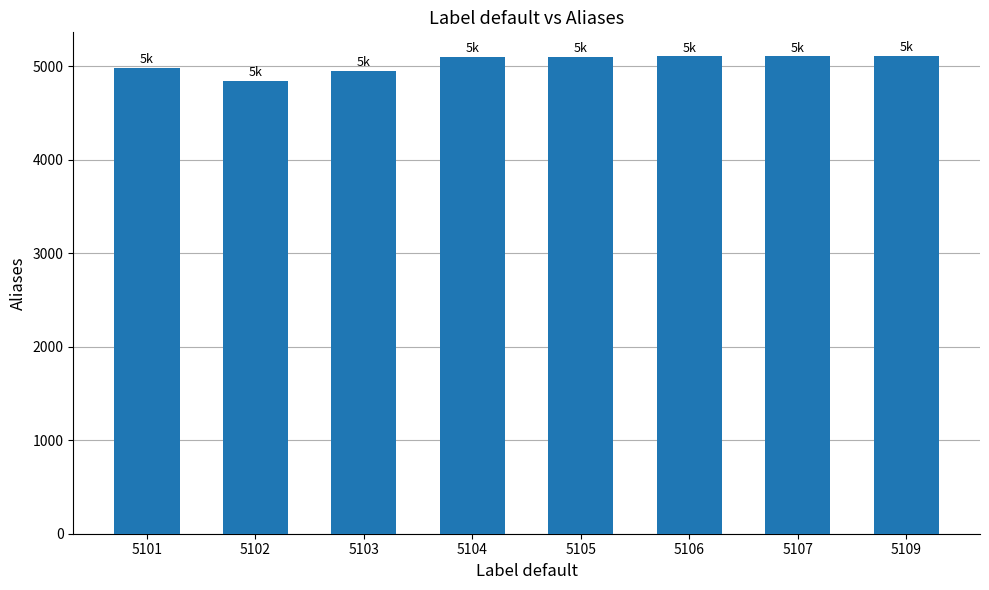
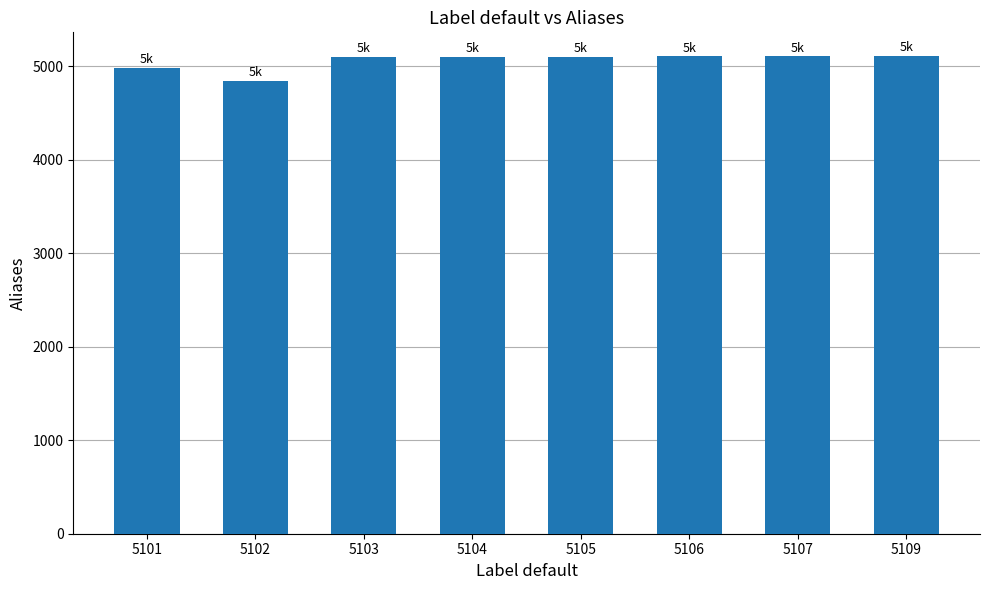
  {
-   "5103": 4900
+   "5103": 5100
  }
